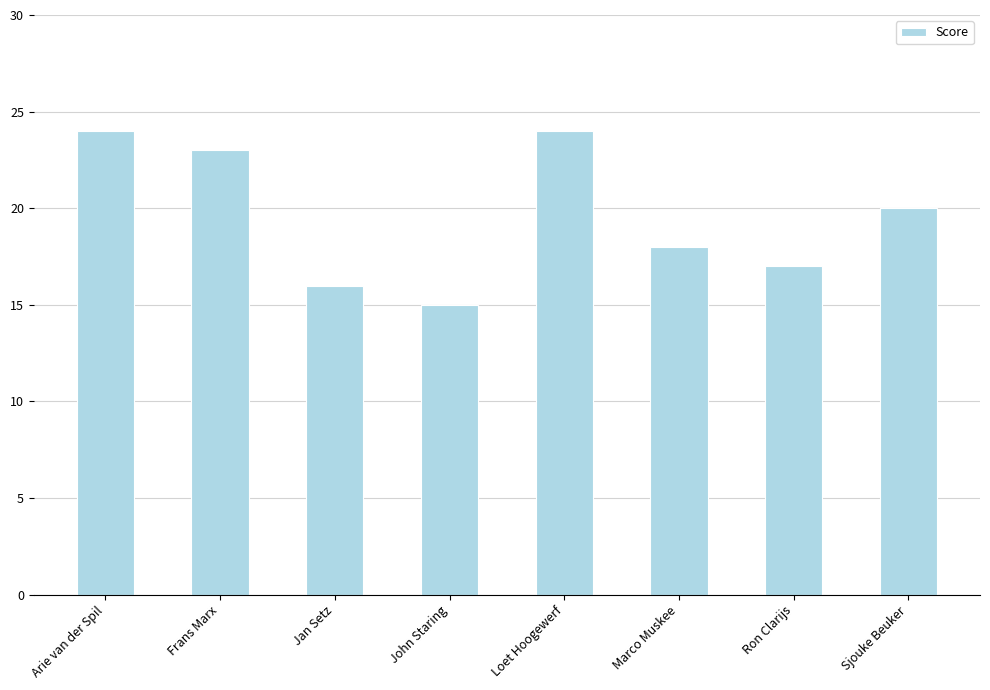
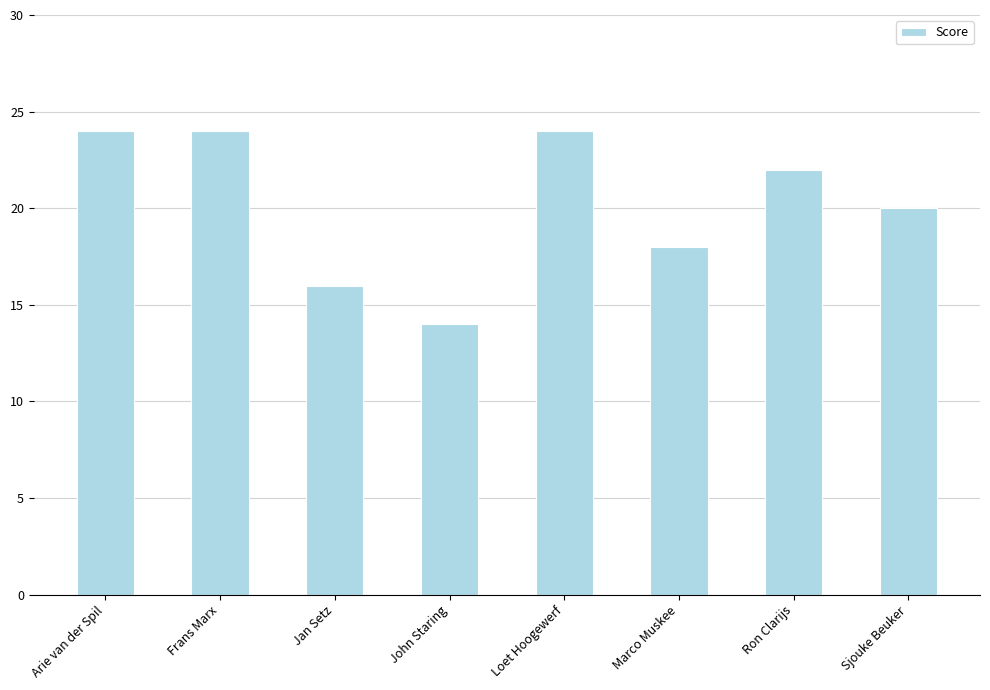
  {
    "Arie van der Spil": 24,
-   "Frans Marx": 23,
+   "Frans Marx": 24,
    "Jan Setz": 16,
-   "John Staring": 15,
+   "John Staring": 14,
    "Loet Hoogewerf": 24,
    "Marco Muskee": 18,
-   "Ron Clarijs": 17,
+   "Ron Clarijs": 22,
    "Sjouke Beuker": 20
  }
